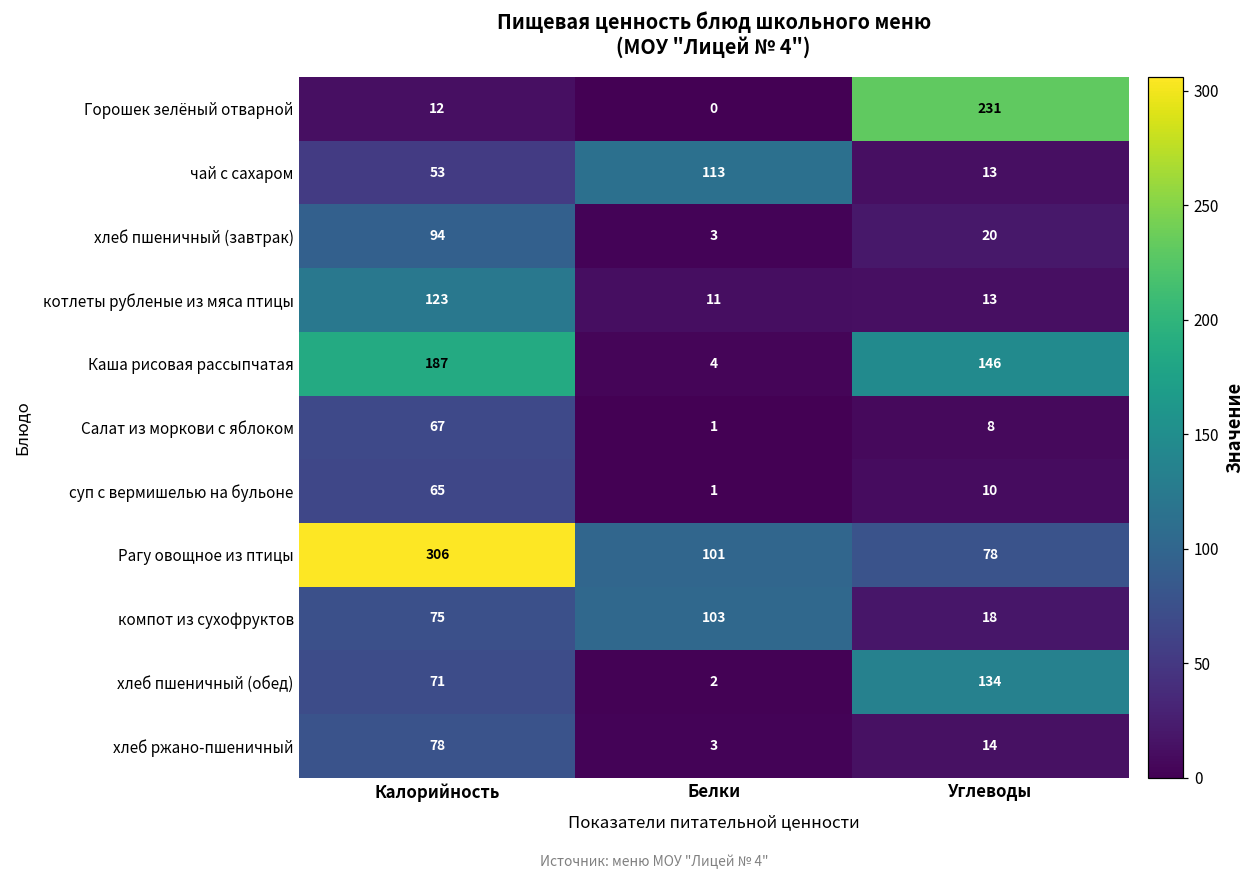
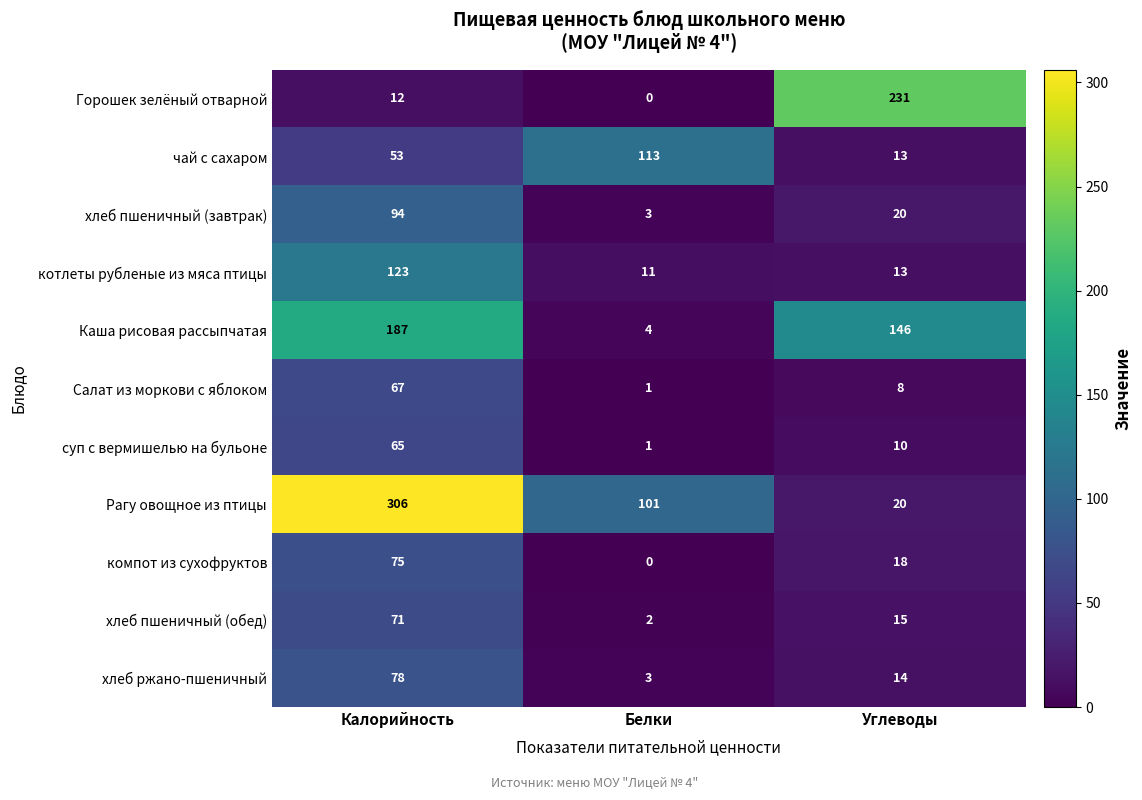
  {
    "Горошек зелёный отварной": {
      "Калорийность": 12,
      "Белки": 0,
      "Углеводы": 231
    },
    "чай с сахаром": {
      "Калорийность": 53,
      "Белки": 113,
      "Углеводы": 13
    },
    "хлеб пшеничный (завтрак)": {
      "Калорийность": 94,
      "Белки": 3,
      "Углеводы": 20
    },
    "котлеты рубленые из мяса птицы": {
      "Калорийность": 123,
      "Белки": 11,
      "Углеводы": 13
    },
    "Каша рисовая рассыпчатая": {
      "Калорийность": 187,
      "Белки": 4,
      "Углеводы": 146
    },
    "Салат из моркови с яблоком": {
      "Калорийность": 67,
      "Белки": 1,
      "Углеводы": 8
    },
    "суп с вермишелью на бульоне": {
      "Калорийность": 65,
      "Белки": 1,
      "Углеводы": 10
    },
    "Рагу овощное из птицы": {
      "Калорийность": 306,
      "Белки": 101,
-     "Углеводы": 78
+     "Углеводы": 20
    },
    "компот из сухофруктов": {
      "Калорийность": 75,
-     "Белки": 103,
+     "Белки": 0,
      "Углеводы": 18
    },
    "хлеб пшеничный (обед)": {
      "Калорийность": 71,
      "Белки": 2,
-     "Углеводы": 134
+     "Углеводы": 15
    },
    "хлеб ржано-пшеничный": {
      "Калорийность": 78,
      "Белки": 3,
      "Углеводы": 14
    }
  }
